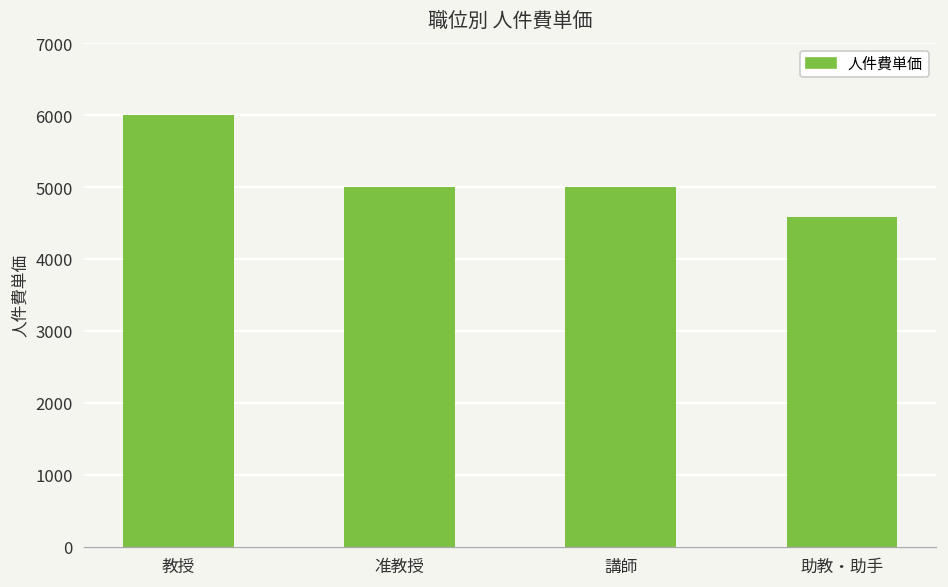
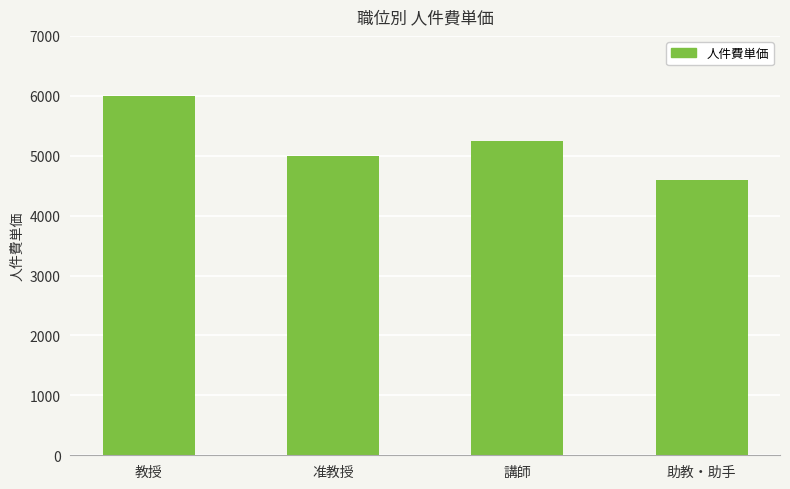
  {
    "教授": 6000,
    "准教授": 5000,
-   "講師": 5000,
+   "講師": 5200,
    "助教・助手": 4600
  }
